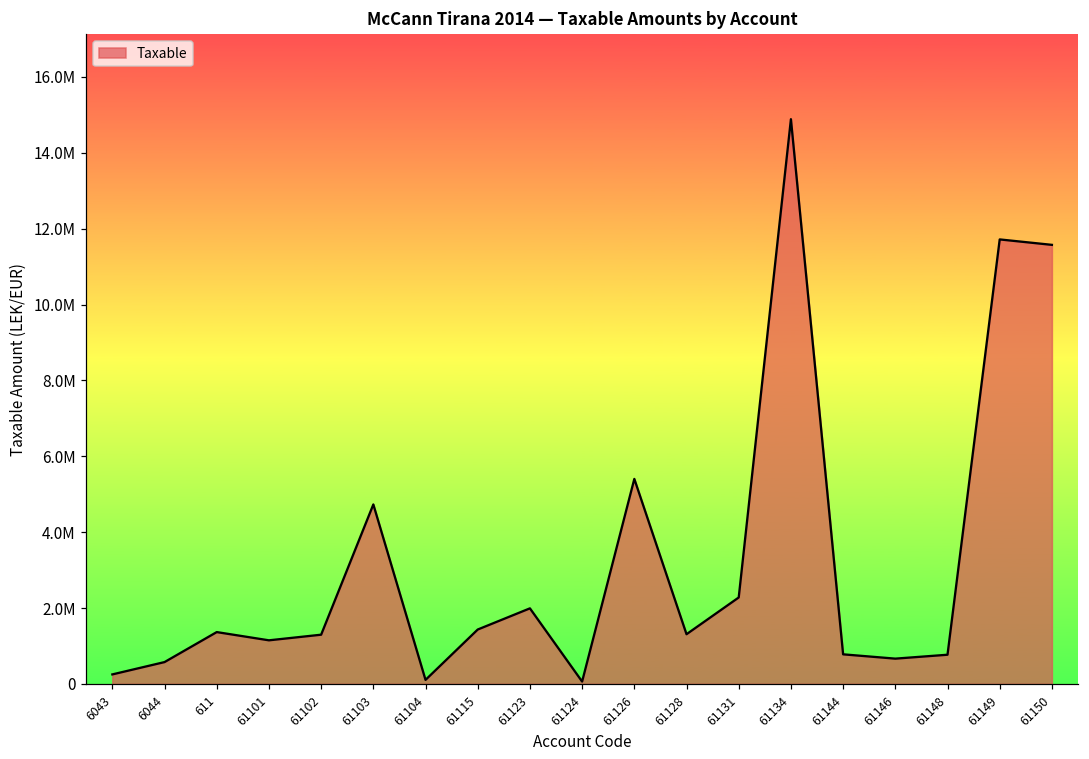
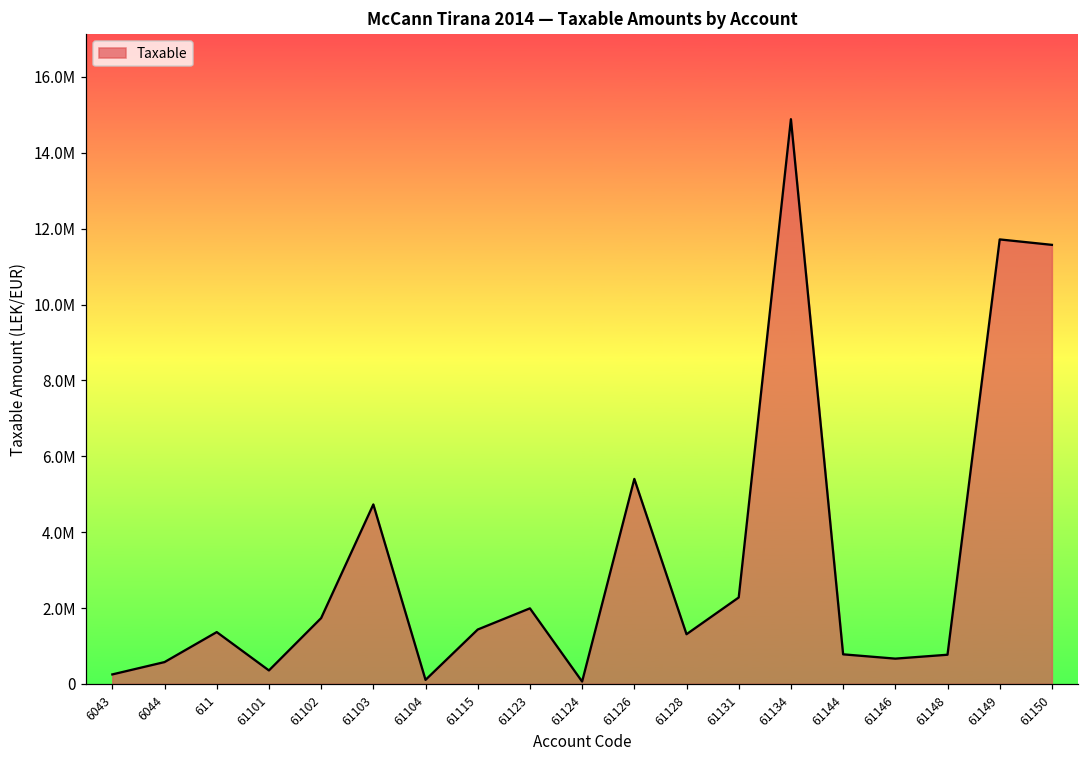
  {
    "6043": 300000,
    "6044": 600000,
    "611": 1400000,
-   "61101": 1100000,
-   "61102": 1300000,
+   "61101": 400000,
+   "61102": 1700000,
    "61103": 4700000,
    "61104": 100000,
    "61115": 1400000,
    "61123": 2000000,
    "61124": 100000,
    "61126": 5400000,
    "61128": 1300000,
    "61131": 2300000,
    "61134": 14900000,
    "61144": 800000,
    "61146": 700000,
    "61148": 800000,
    "61149": 11700000,
    "61150": 11600000
  }
